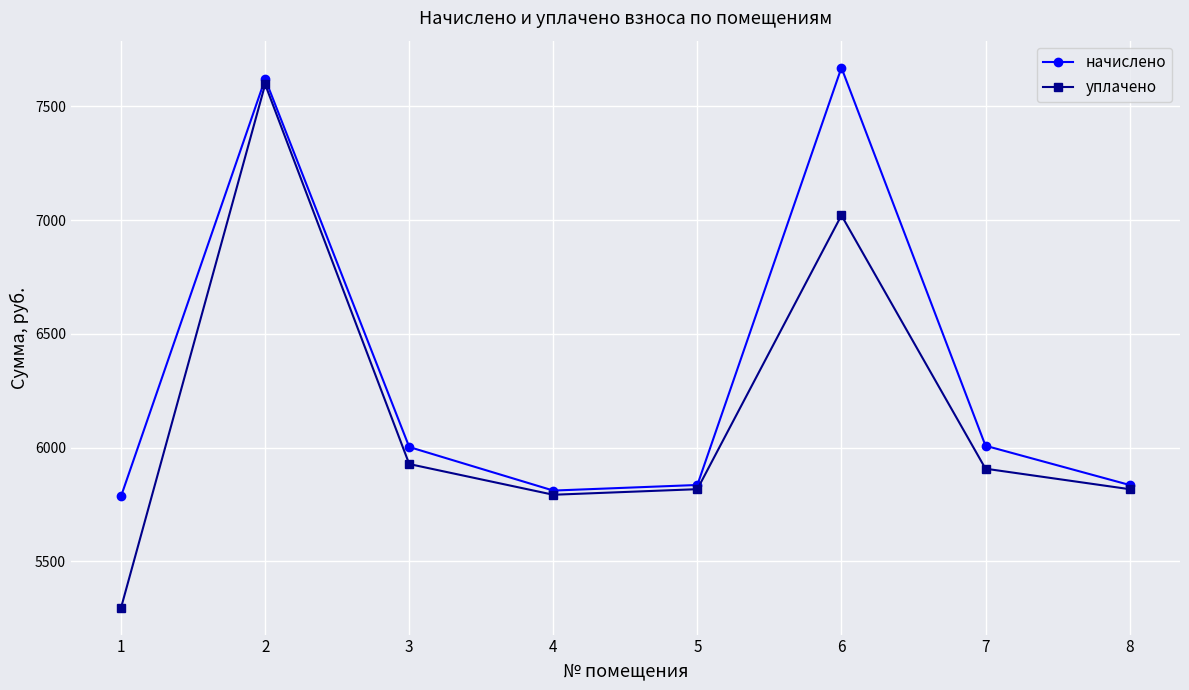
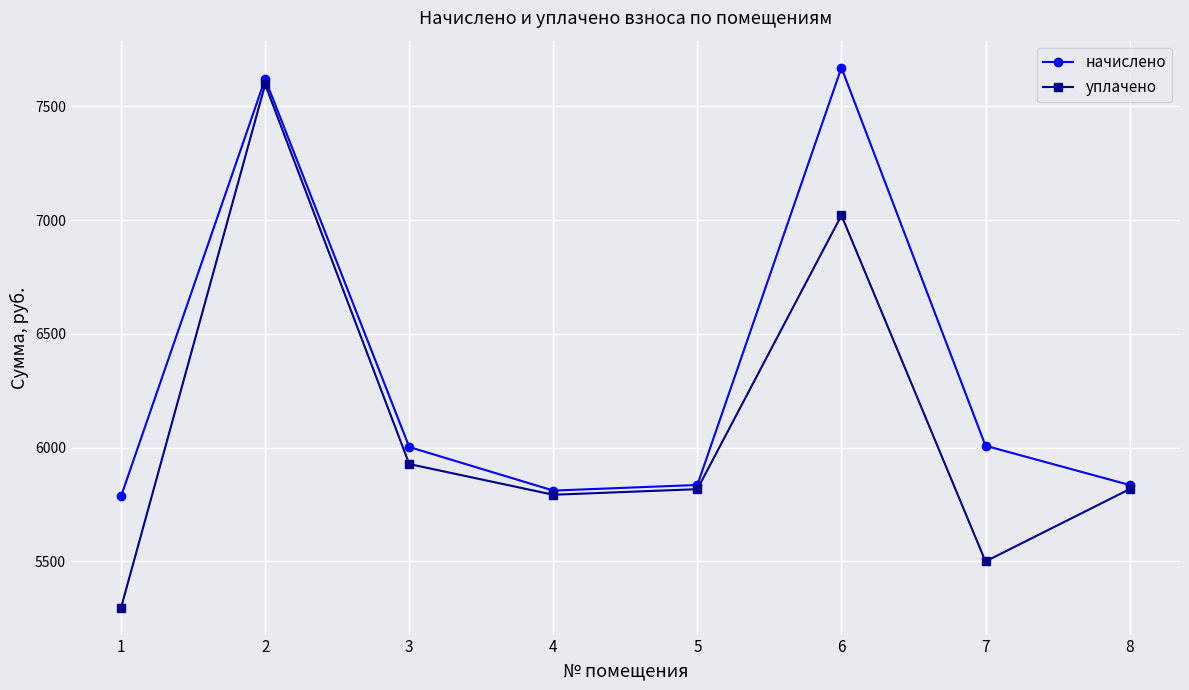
  {
    "начислено": {
      "1": 5790,
      "2": 7620,
      "3": 6000,
      "4": 5810,
      "5": 5840,
      "6": 7670,
      "7": 6010,
      "8": 5840
    },
    "уплачено": {
      "1": 5300,
      "2": 7600,
      "3": 5930,
      "4": 5790,
      "5": 5820,
      "6": 7020,
-     "7": 5910,
+     "7": 5500,
      "8": 5820
    }
  }
